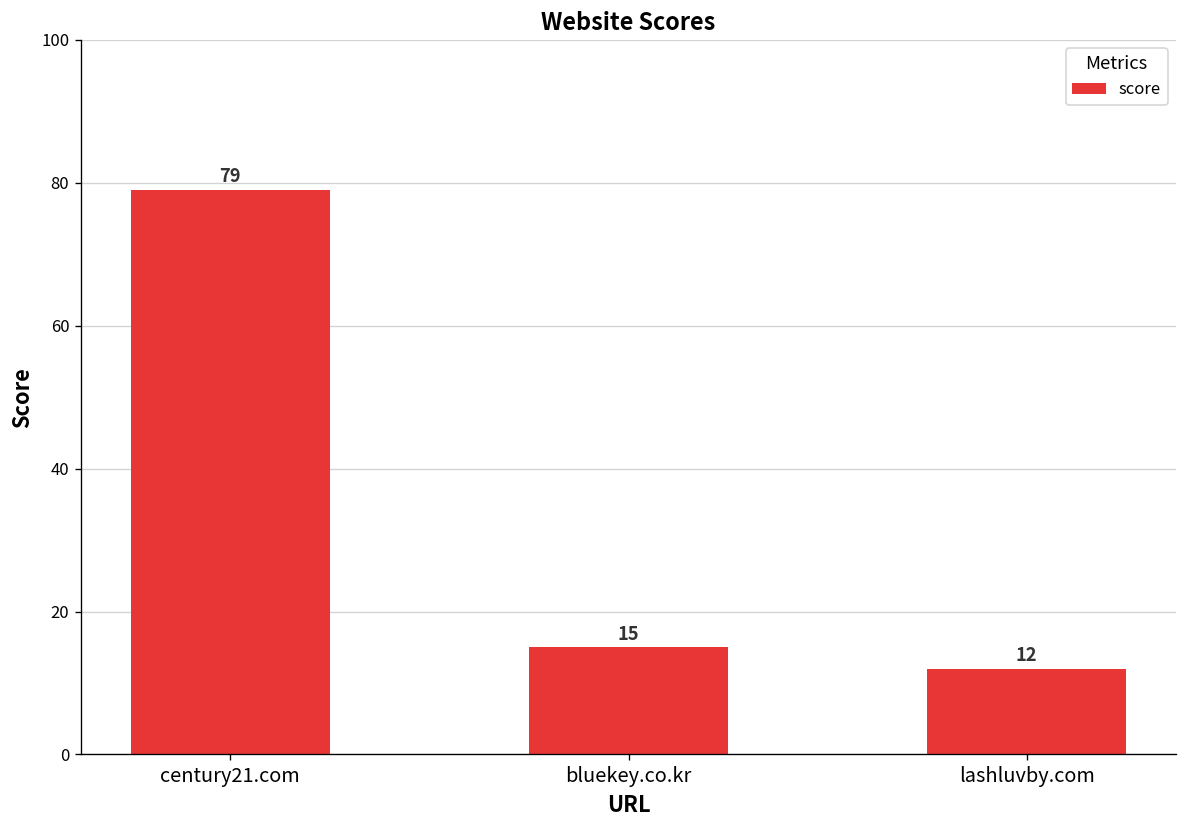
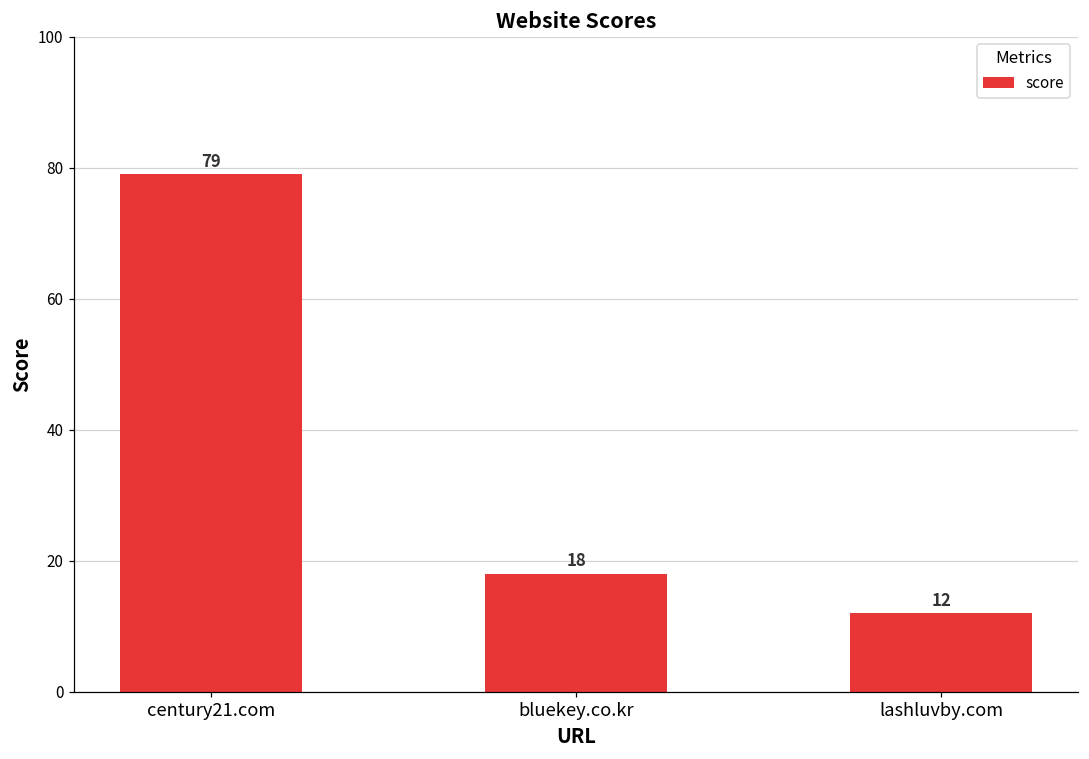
  {
    "century21.com": 79,
-   "bluekey.co.kr": 15,
+   "bluekey.co.kr": 18,
    "lashluvby.com": 12
  }
